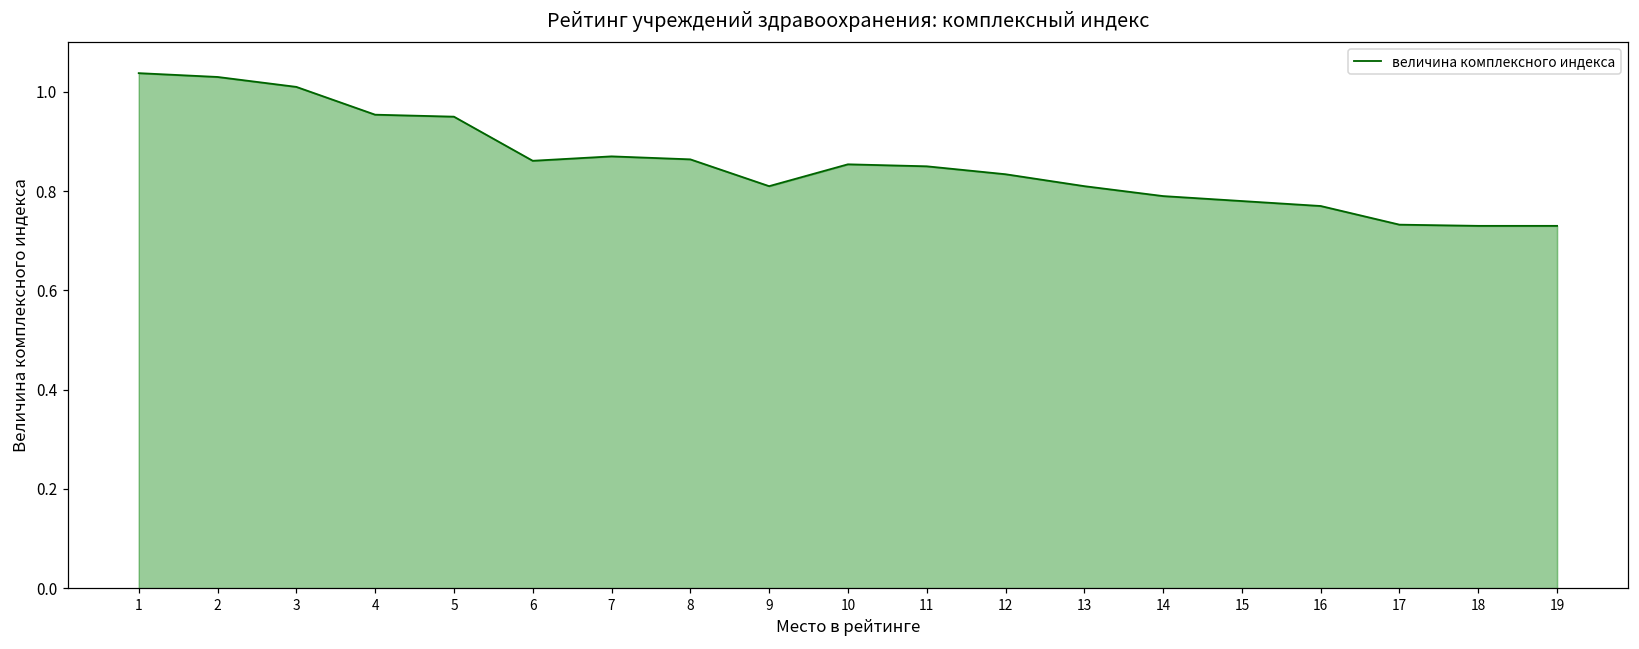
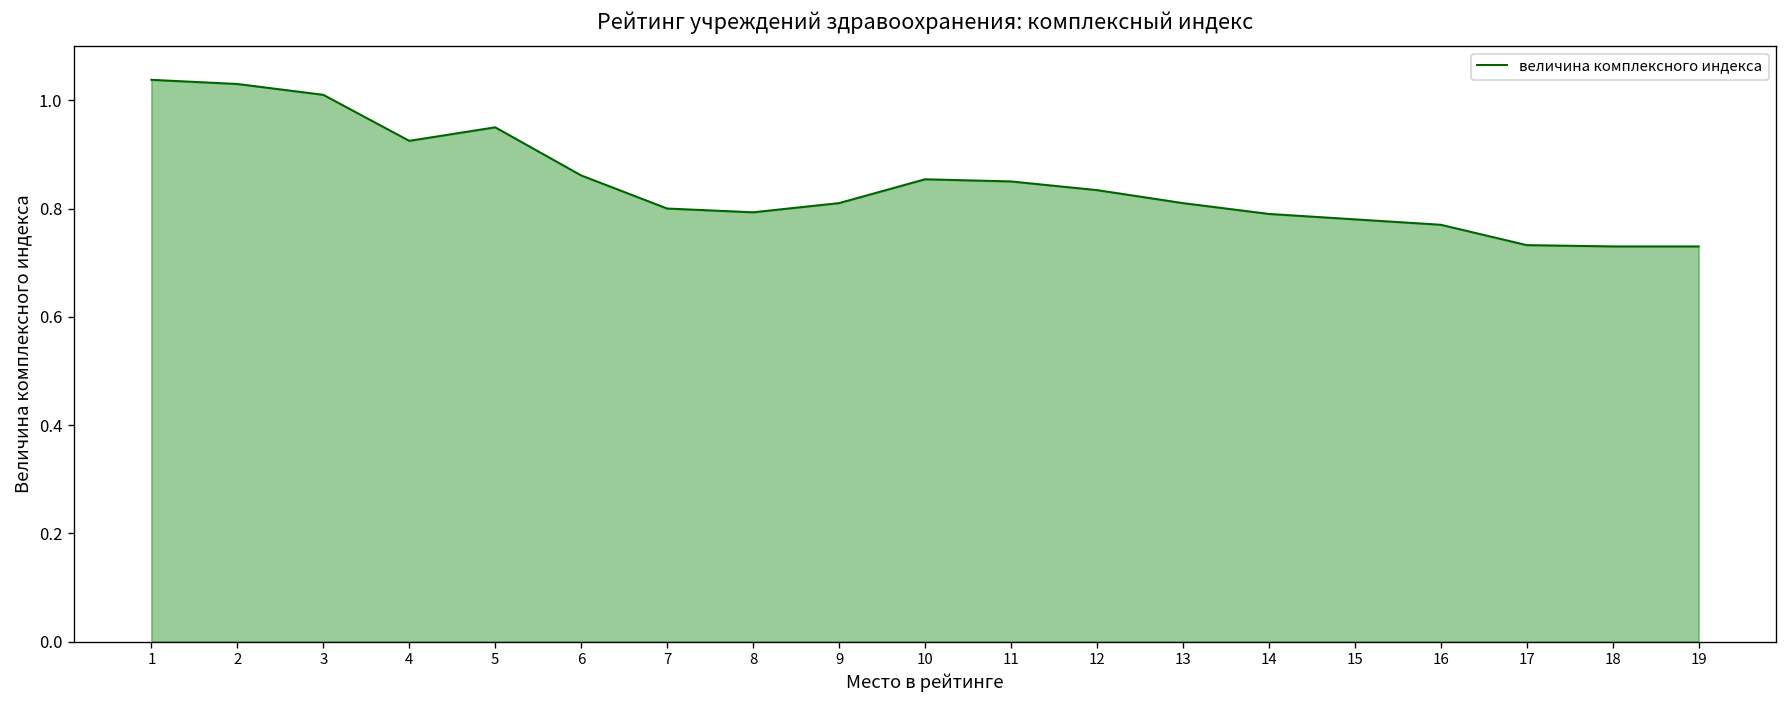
  {
    "1": 1.04,
    "2": 1.03,
    "3": 1.01,
-   "4": 0.95,
+   "4": 0.93,
    "5": 0.95,
    "6": 0.86,
-   "7": 0.87,
-   "8": 0.86,
+   "7": 0.80,
+   "8": 0.79,
    "9": 0.81,
    "10": 0.85,
    "11": 0.85,
    "12": 0.83,
    "13": 0.81,
    "14": 0.79,
    "15": 0.78,
    "16": 0.77,
    "17": 0.73,
    "18": 0.73,
    "19": 0.73
  }
